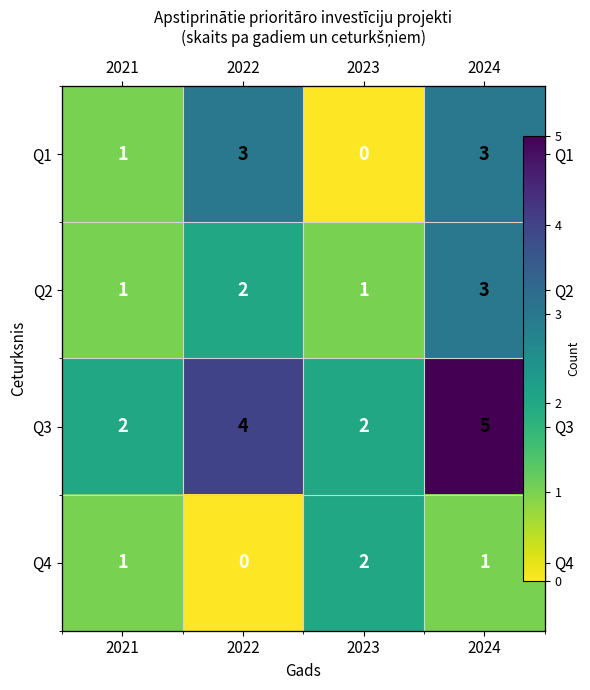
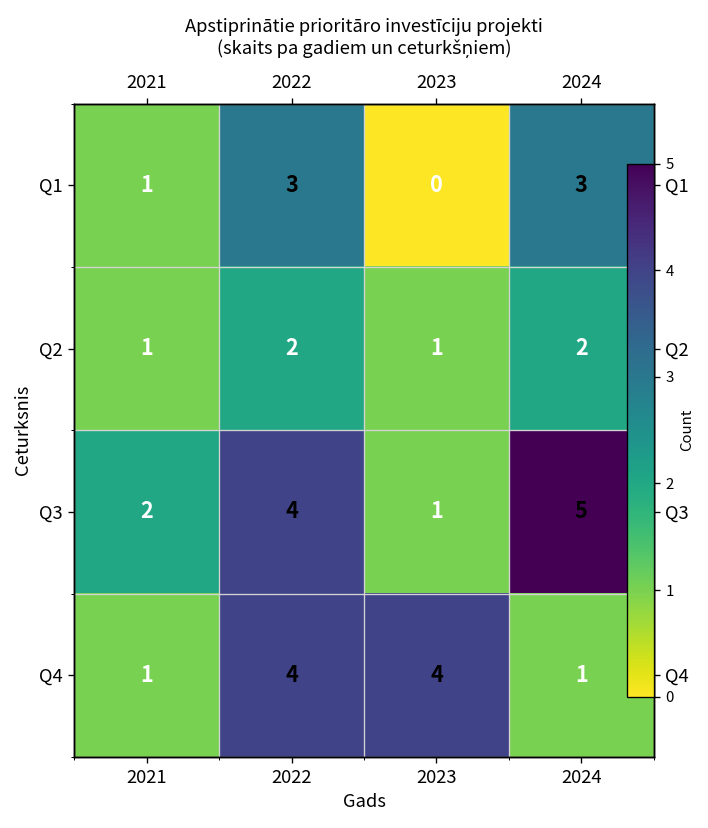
  {
    "Q1": {
      "2021": 1,
      "2022": 3,
      "2023": 0,
      "2024": 3
    },
    "Q2": {
      "2021": 1,
      "2022": 2,
      "2023": 1,
-     "2024": 3
+     "2024": 2
    },
    "Q3": {
      "2021": 2,
      "2022": 4,
-     "2023": 2,
+     "2023": 1,
      "2024": 5
    },
    "Q4": {
      "2021": 1,
-     "2022": 0,
-     "2023": 2,
+     "2022": 4,
+     "2023": 4,
      "2024": 1
    }
  }
